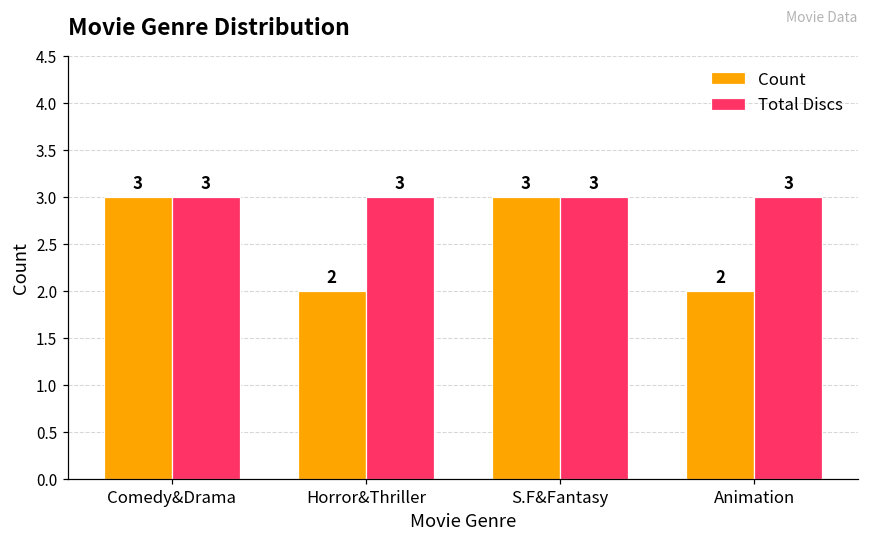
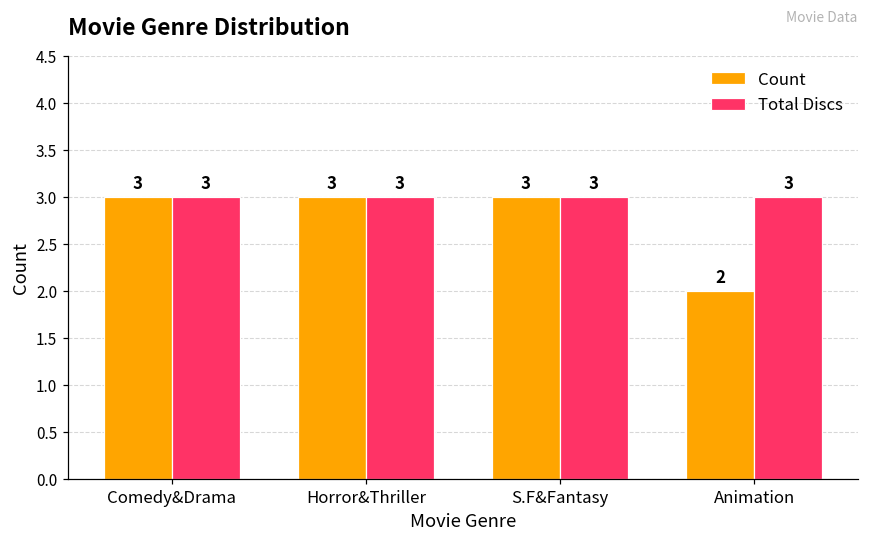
  {
    "Count": {
      "Comedy&Drama": 3,
-     "Horror&Thriller": 2,
+     "Horror&Thriller": 3,
      "S.F&Fantasy": 3,
      "Animation": 2
    },
    "Total Discs": {
      "Comedy&Drama": 3,
      "Horror&Thriller": 3,
      "S.F&Fantasy": 3,
      "Animation": 3
    }
  }
